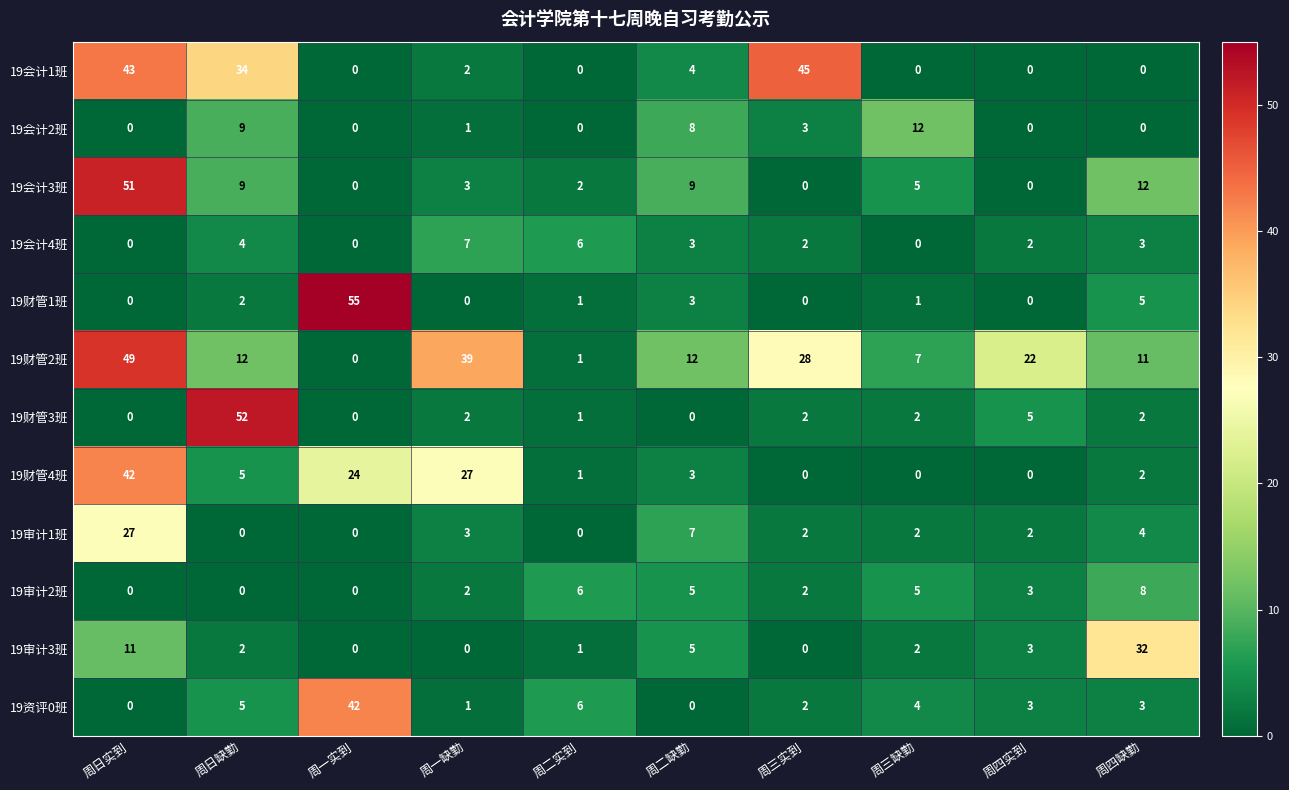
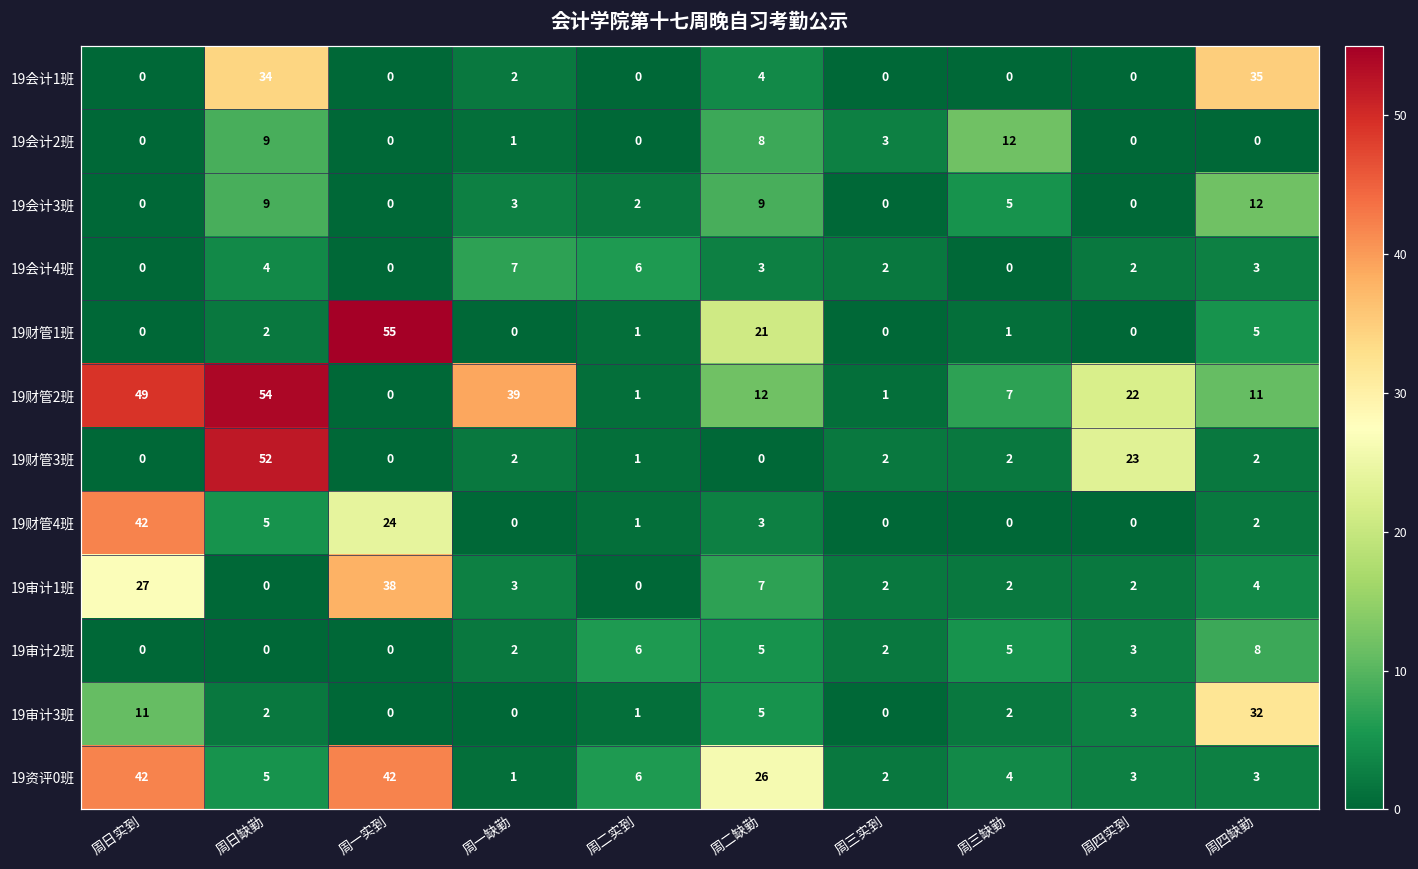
  {
    "19会计1班": {
-     "周日实到": 43,
+     "周日实到": 0,
      "周日缺勤": 34,
      "周一实到": 0,
      "周一缺勤": 2,
      "周二实到": 0,
      "周二缺勤": 4,
-     "周三实到": 45,
+     "周三实到": 0,
      "周三缺勤": 0,
      "周四实到": 0,
-     "周四缺勤": 0
+     "周四缺勤": 35
    },
    "19会计2班": {
      "周日实到": 0,
      "周日缺勤": 9,
      "周一实到": 0,
      "周一缺勤": 1,
      "周二实到": 0,
      "周二缺勤": 8,
      "周三实到": 3,
      "周三缺勤": 12,
      "周四实到": 0,
      "周四缺勤": 0
    },
    "19会计3班": {
-     "周日实到": 51,
+     "周日实到": 0,
      "周日缺勤": 9,
      "周一实到": 0,
      "周一缺勤": 3,
      "周二实到": 2,
      "周二缺勤": 9,
      "周三实到": 0,
      "周三缺勤": 5,
      "周四实到": 0,
      "周四缺勤": 12
    },
    "19会计4班": {
      "周日实到": 0,
      "周日缺勤": 4,
      "周一实到": 0,
      "周一缺勤": 7,
      "周二实到": 6,
      "周二缺勤": 3,
      "周三实到": 2,
      "周三缺勤": 0,
      "周四实到": 2,
      "周四缺勤": 3
    },
    "19财管1班": {
      "周日实到": 0,
      "周日缺勤": 2,
      "周一实到": 55,
      "周一缺勤": 0,
      "周二实到": 1,
-     "周二缺勤": 3,
+     "周二缺勤": 21,
      "周三实到": 0,
      "周三缺勤": 1,
      "周四实到": 0,
      "周四缺勤": 5
    },
    "19财管2班": {
      "周日实到": 49,
-     "周日缺勤": 12,
+     "周日缺勤": 54,
      "周一实到": 0,
      "周一缺勤": 39,
      "周二实到": 1,
      "周二缺勤": 12,
-     "周三实到": 28,
+     "周三实到": 1,
      "周三缺勤": 7,
      "周四实到": 22,
      "周四缺勤": 11
    },
    "19财管3班": {
      "周日实到": 0,
      "周日缺勤": 52,
      "周一实到": 0,
      "周一缺勤": 2,
      "周二实到": 1,
      "周二缺勤": 0,
      "周三实到": 2,
      "周三缺勤": 2,
-     "周四实到": 5,
+     "周四实到": 23,
      "周四缺勤": 2
    },
    "19财管4班": {
      "周日实到": 42,
      "周日缺勤": 5,
      "周一实到": 24,
-     "周一缺勤": 27,
+     "周一缺勤": 0,
      "周二实到": 1,
      "周二缺勤": 3,
      "周三实到": 0,
      "周三缺勤": 0,
      "周四实到": 0,
      "周四缺勤": 2
    },
    "19审计1班": {
      "周日实到": 27,
      "周日缺勤": 0,
-     "周一实到": 0,
+     "周一实到": 38,
      "周一缺勤": 3,
      "周二实到": 0,
      "周二缺勤": 7,
      "周三实到": 2,
      "周三缺勤": 2,
      "周四实到": 2,
      "周四缺勤": 4
    },
    "19审计2班": {
      "周日实到": 0,
      "周日缺勤": 0,
      "周一实到": 0,
      "周一缺勤": 2,
      "周二实到": 6,
      "周二缺勤": 5,
      "周三实到": 2,
      "周三缺勤": 5,
      "周四实到": 3,
      "周四缺勤": 8
    },
    "19审计3班": {
      "周日实到": 11,
      "周日缺勤": 2,
      "周一实到": 0,
      "周一缺勤": 0,
      "周二实到": 1,
      "周二缺勤": 5,
      "周三实到": 0,
      "周三缺勤": 2,
      "周四实到": 3,
      "周四缺勤": 32
    },
    "19资评0班": {
-     "周日实到": 0,
+     "周日实到": 42,
      "周日缺勤": 5,
      "周一实到": 42,
      "周一缺勤": 1,
      "周二实到": 6,
-     "周二缺勤": 0,
+     "周二缺勤": 26,
      "周三实到": 2,
      "周三缺勤": 4,
      "周四实到": 3,
      "周四缺勤": 3
    }
  }
